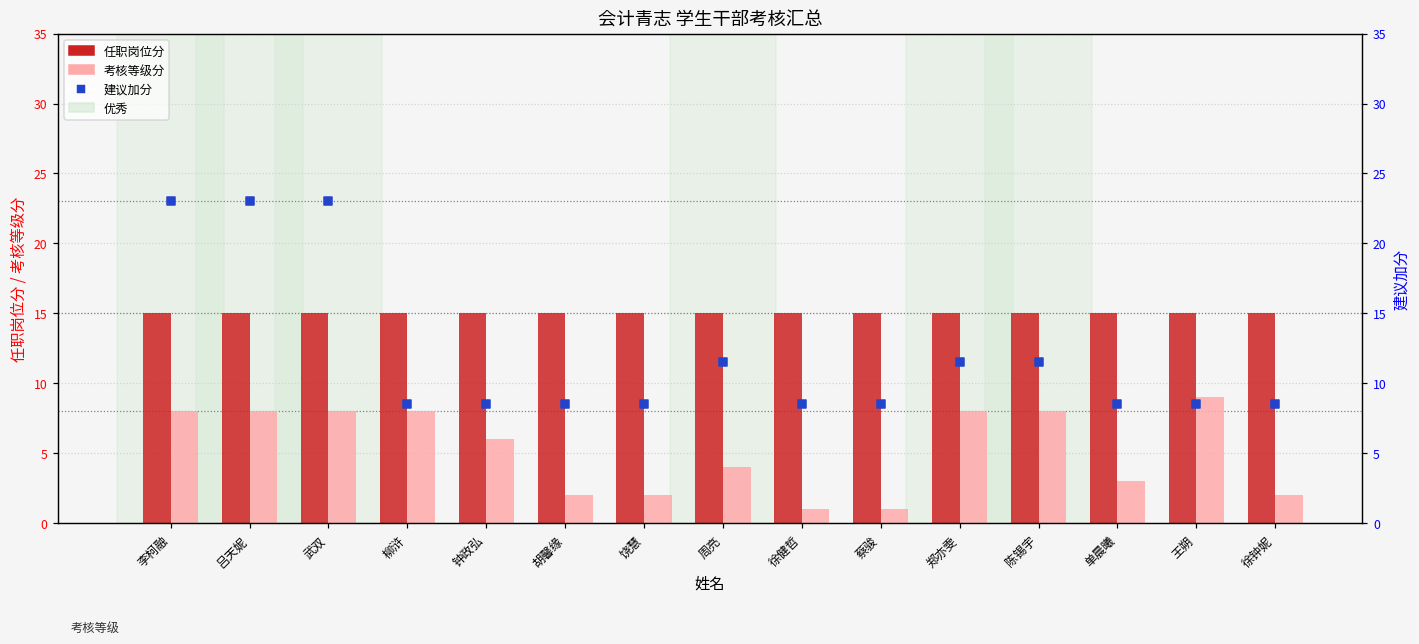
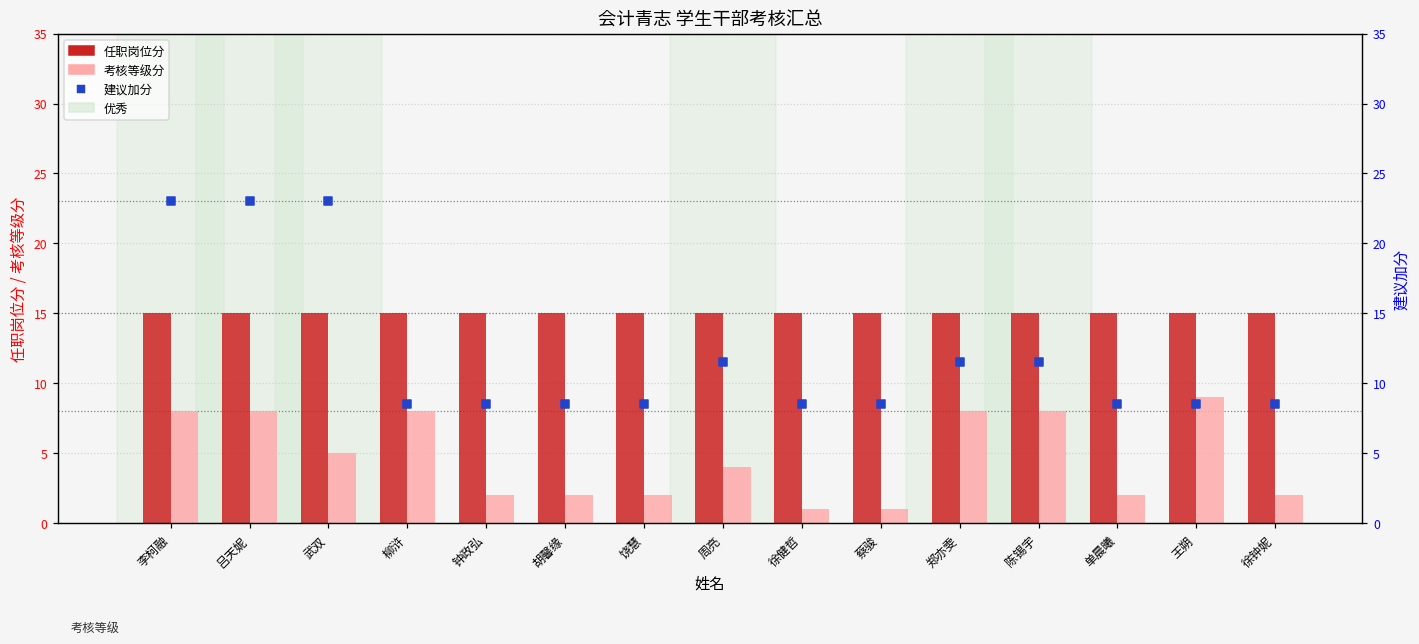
  {
    "任职岗位分": {
      "李柯融": 15,
      "吕天妮": 15,
      "武双": 15,
      "柳浒": 15,
      "钟政弘": 15,
      "胡馨缘": 15,
      "饶慧": 15,
      "周亮": 15,
      "徐健哲": 15,
      "蔡骏": 15,
      "郑亦雯": 15,
      "陈锡宇": 15,
      "单晨曦": 15,
      "王朔": 15,
      "徐钟妮": 15
    },
    "考核等级分": {
      "李柯融": 8,
      "吕天妮": 8,
-     "武双": 8,
+     "武双": 5,
      "柳浒": 8,
-     "钟政弘": 6,
+     "钟政弘": 2,
      "胡馨缘": 2,
      "饶慧": 2,
      "周亮": 4,
      "徐健哲": 1,
      "蔡骏": 1,
      "郑亦雯": 8,
      "陈锡宇": 8,
-     "单晨曦": 3,
+     "单晨曦": 2,
      "王朔": 9,
      "徐钟妮": 2
    }
  }
